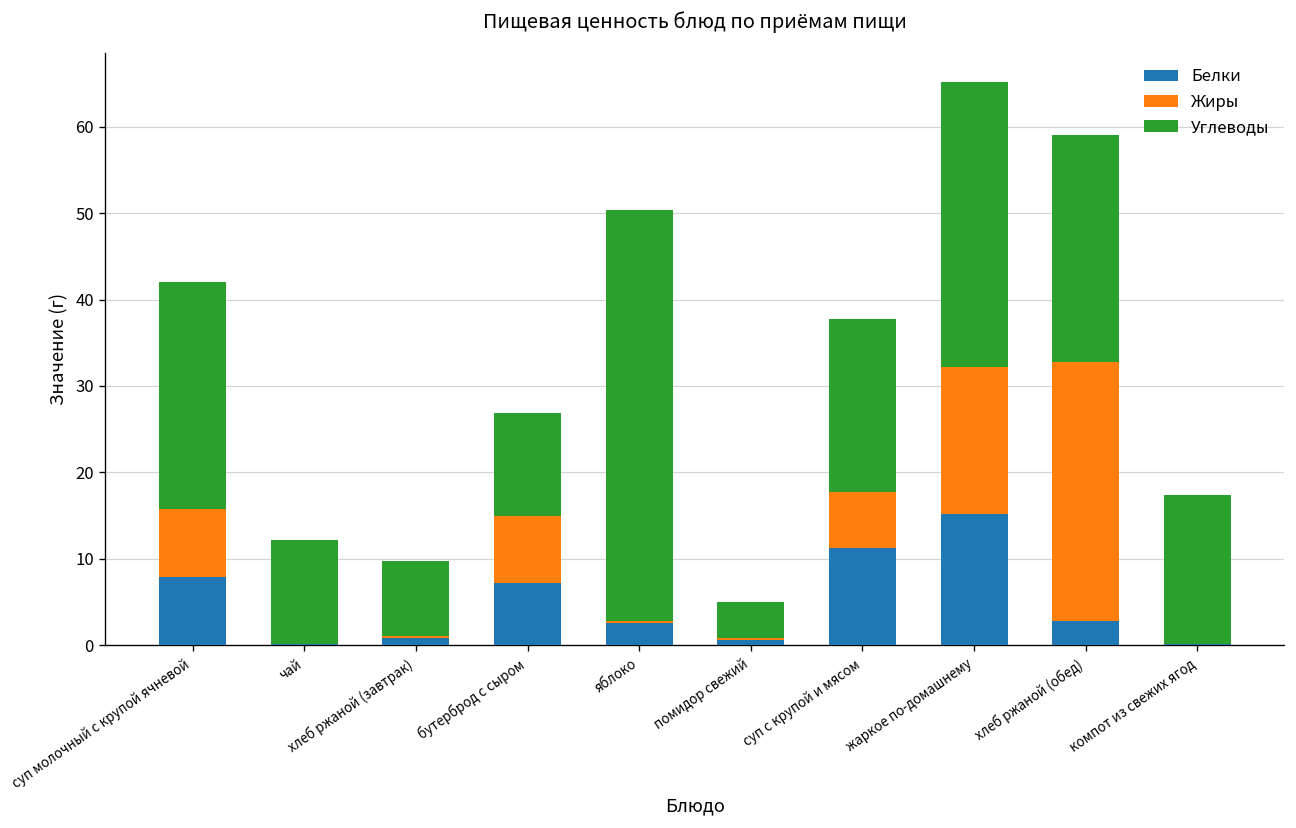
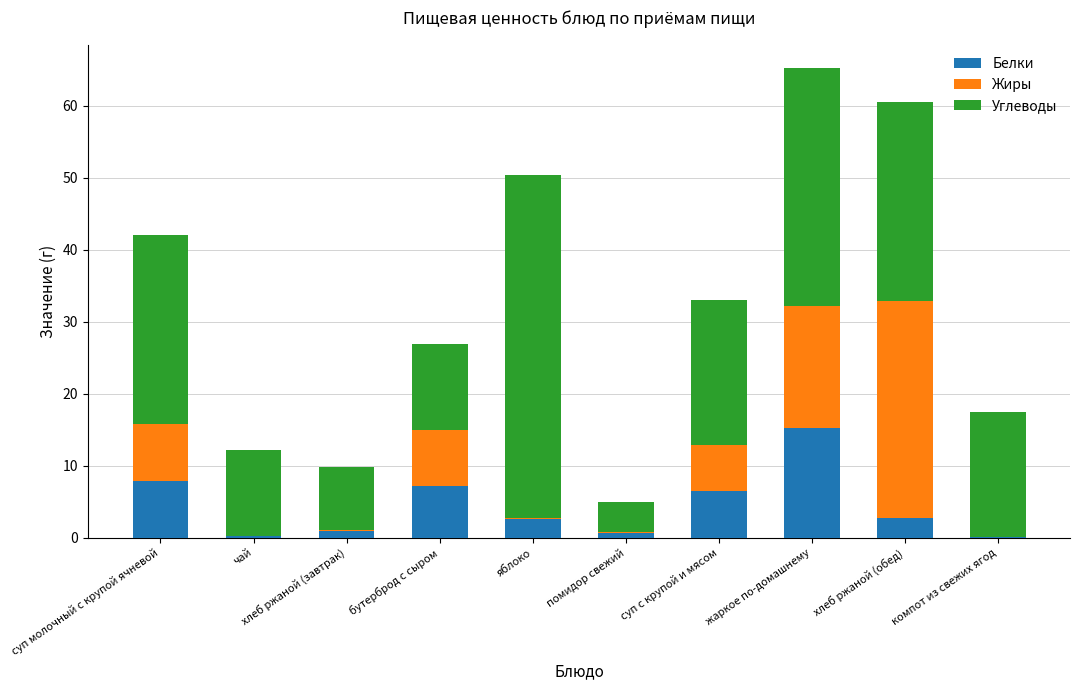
  {
    "Белки": {
      "суп молочный с крупой ячневой": 8,
      "хлеб ржаной (завтрак)": 1,
      "бутерброд с сыром": 7,
      "яблоко": 3,
      "помидор свежий": 1,
-     "суп с крупой и мясом": 11,
+     "суп с крупой и мясом": 7,
      "жаркое по-домашнему": 15,
      "хлеб ржаной (обед)": 3
    },
    "Жиры": {
      "суп молочный с крупой ячневой": 8,
      "чай": 0,
      "бутерброд с сыром": 8,
      "суп с крупой и мясом": 6,
      "жаркое по-домашнему": 17,
      "хлеб ржаной (обед)": 30,
      "компот из свежих ягод": 0
    },
    "Углеводы": {
      "суп молочный с крупой ячневой": 26,
      "чай": 12,
      "хлеб ржаной (завтрак)": 9,
      "бутерброд с сыром": 12,
      "яблоко": 48,
      "помидор свежий": 4,
      "суп с крупой и мясом": 20,
      "жаркое по-домашнему": 33,
-     "хлеб ржаной (обед)": 26,
+     "хлеб ржаной (обед)": 28,
      "компот из свежих ягод": 17
    }
  }
